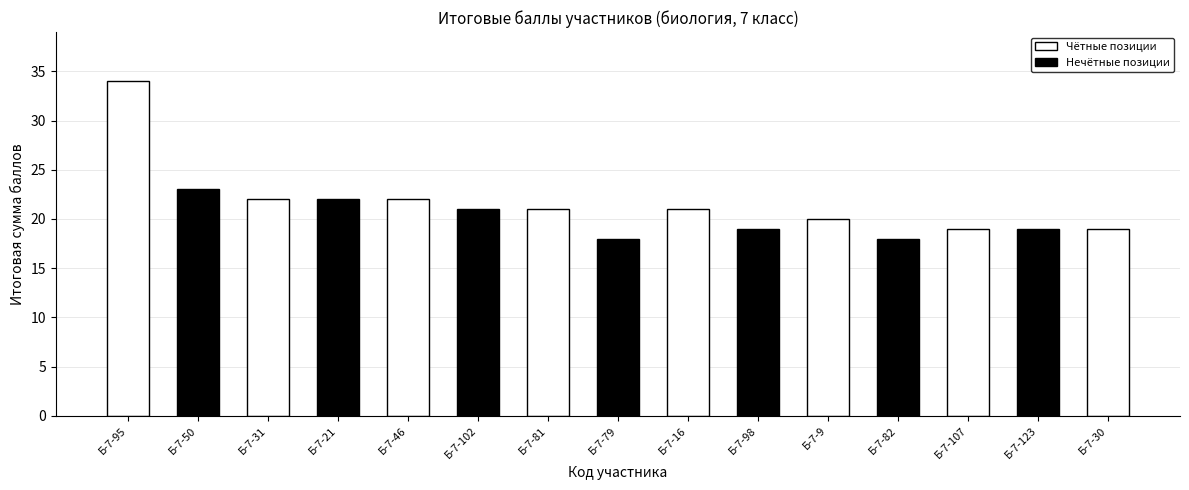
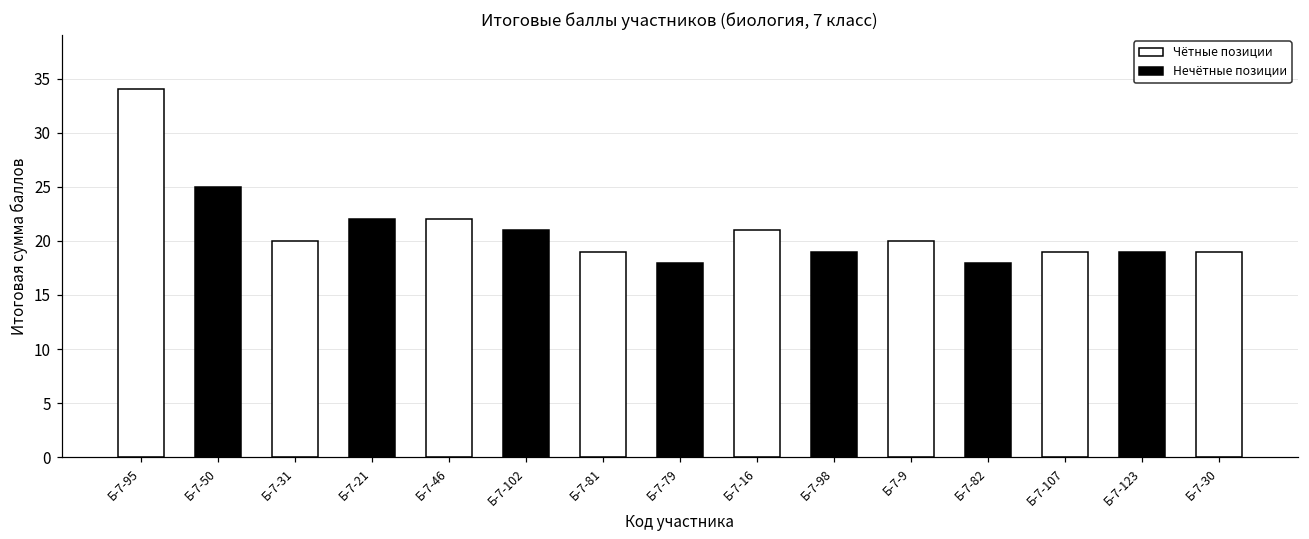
  {
    "Чётные позиции": {
      "Б-7-95": 34,
-     "Б-7-31": 22,
+     "Б-7-31": 20,
      "Б-7-46": 22,
-     "Б-7-81": 21,
+     "Б-7-81": 19,
      "Б-7-16": 21,
      "Б-7-9": 20,
      "Б-7-107": 19,
      "Б-7-30": 19
    },
    "Нечётные позиции": {
-     "Б-7-50": 23,
+     "Б-7-50": 25,
      "Б-7-21": 22,
      "Б-7-102": 21,
      "Б-7-79": 18,
      "Б-7-98": 19,
      "Б-7-82": 18,
      "Б-7-123": 19
    }
  }
